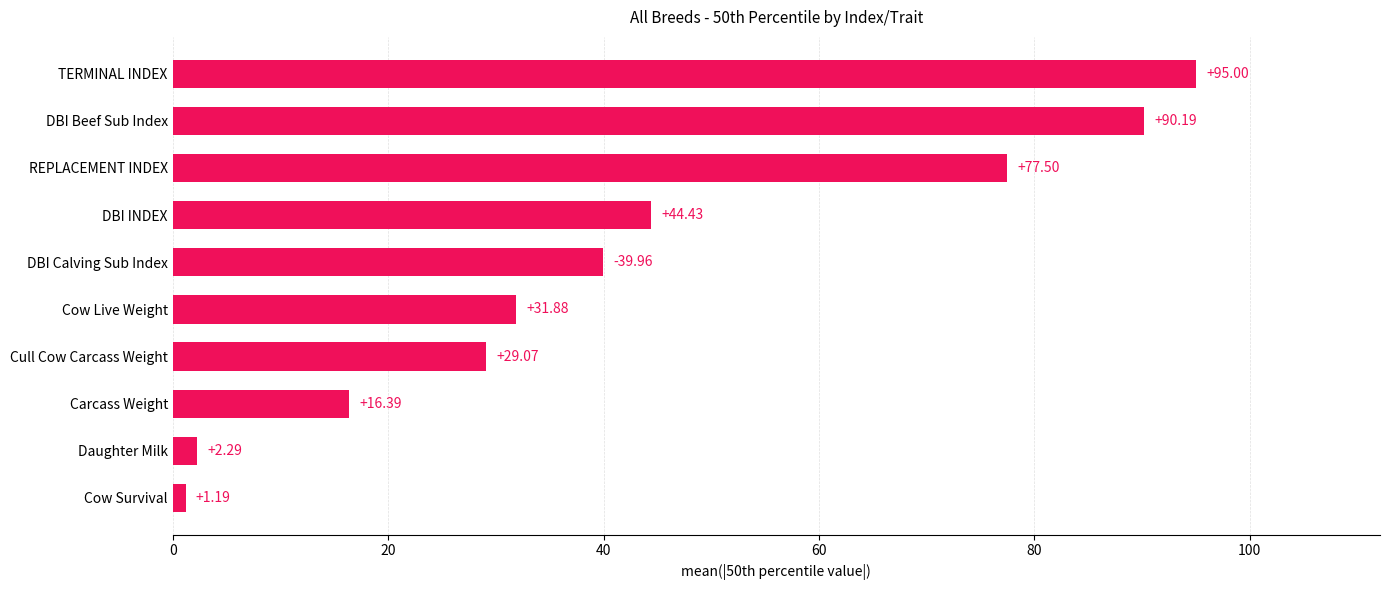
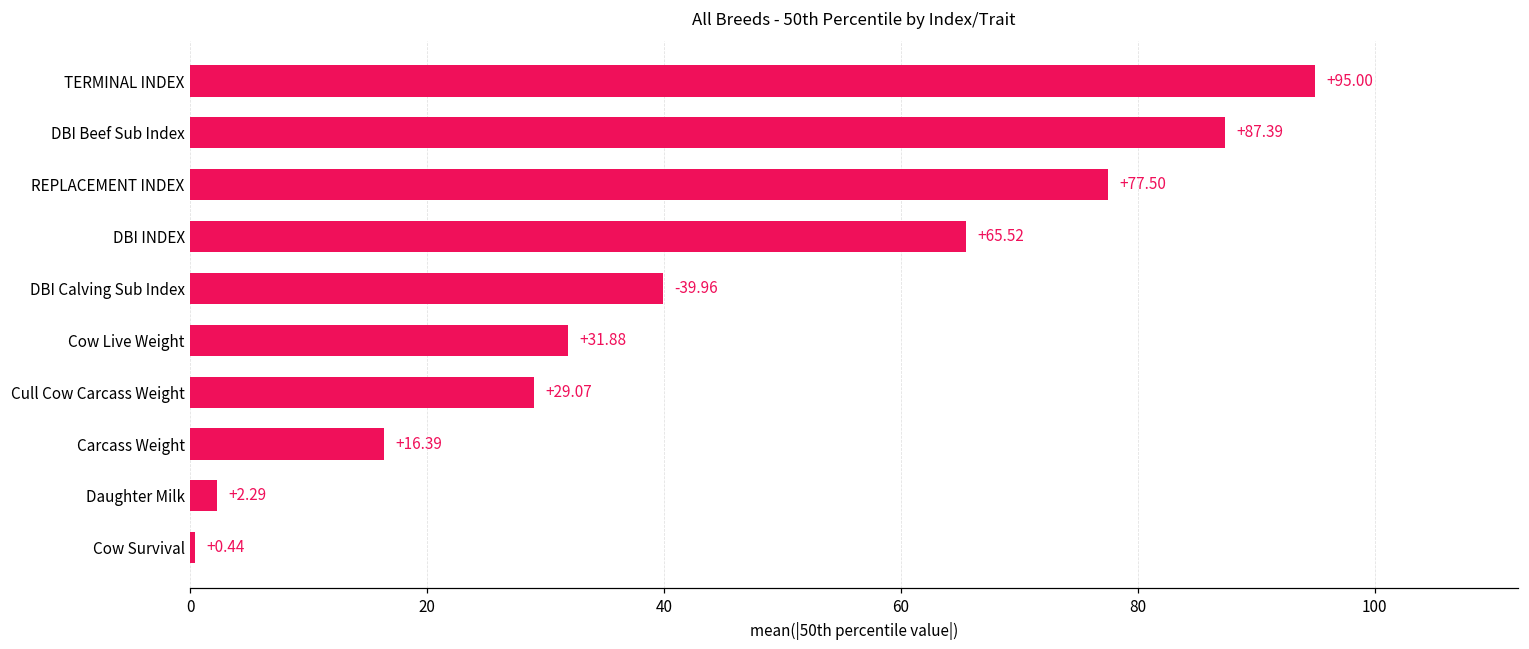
  {
    "TERMINAL INDEX": "+95.00",
-   "DBI Beef Sub Index": "+90.19",
+   "DBI Beef Sub Index": "+87.39",
    "REPLACEMENT INDEX": "+77.50",
-   "DBI INDEX": "+44.43",
+   "DBI INDEX": "+65.52",
    "Cow Live Weight": "+31.88",
    "Cull Cow Carcass Weight": "+29.07",
    "Carcass Weight": "+16.39",
    "Daughter Milk": "+2.29",
-   "Cow Survival": "+1.19"
+   "Cow Survival": "+0.44"
  }
